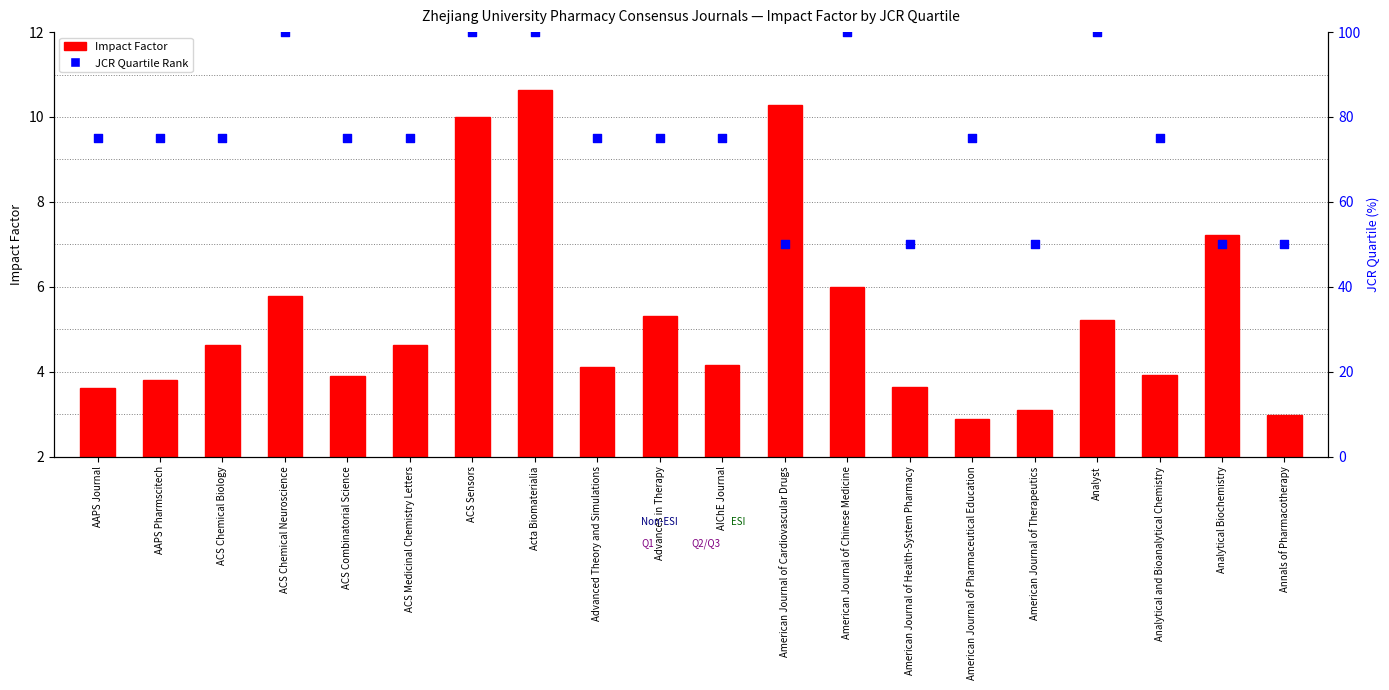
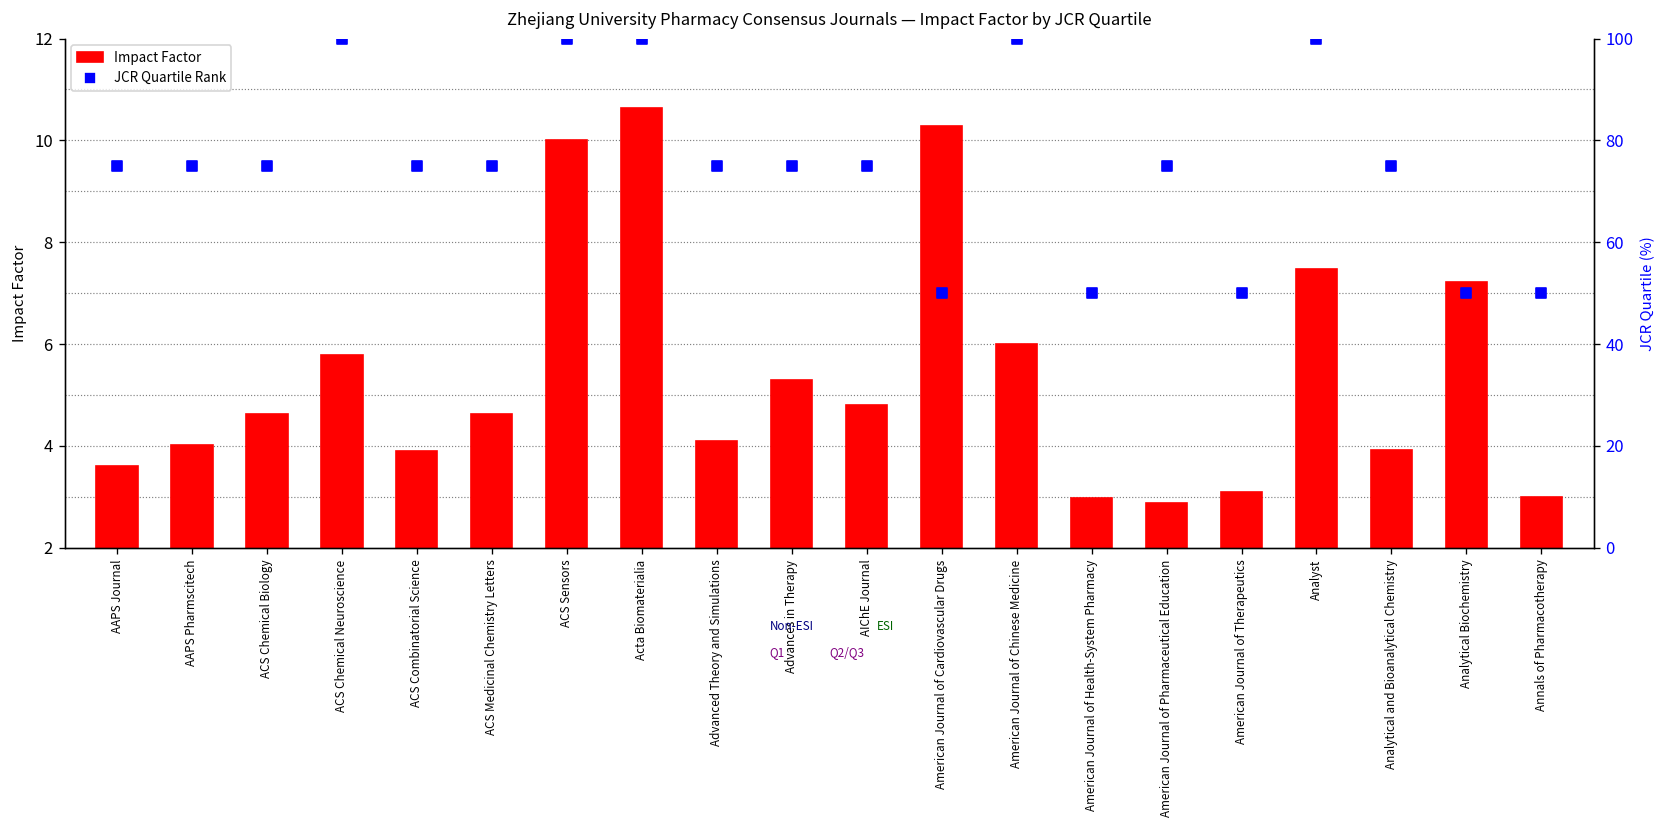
  {
    "Impact Factor": {
      "AAPS Journal": 3.6,
-     "AAPS Pharmscitech": 3.8,
+     "AAPS Pharmscitech": 4.0,
      "ACS Chemical Biology": 4.6,
      "ACS Chemical Neuroscience": 5.8,
      "ACS Combinatorial Science": 3.9,
      "ACS Medicinal Chemistry Letters": 4.6,
      "ACS Sensors": 10.0,
      "Acta Biomaterialia": 10.6,
      "Advanced Theory and Simulations": 4.1,
      "Advances in Therapy": 5.3,
-     "AIChE Journal": 4.2,
+     "AIChE Journal": 4.8,
      "American Journal of Cardiovascular Drugs": 10.3,
      "American Journal of Chinese Medicine": 6.0,
-     "American Journal of Health-System Pharmacy": 3.6,
+     "American Journal of Health-System Pharmacy": 3.0,
      "American Journal of Pharmaceutical Education": 2.9,
      "American Journal of Therapeutics": 3.1,
-     "Analyst": 5.2,
+     "Analyst": 7.5,
      "Analytical and Bioanalytical Chemistry": 3.9,
      "Analytical Biochemistry": 7.2,
      "Annals of Pharmacotherapy": 3.0
    }
  }
